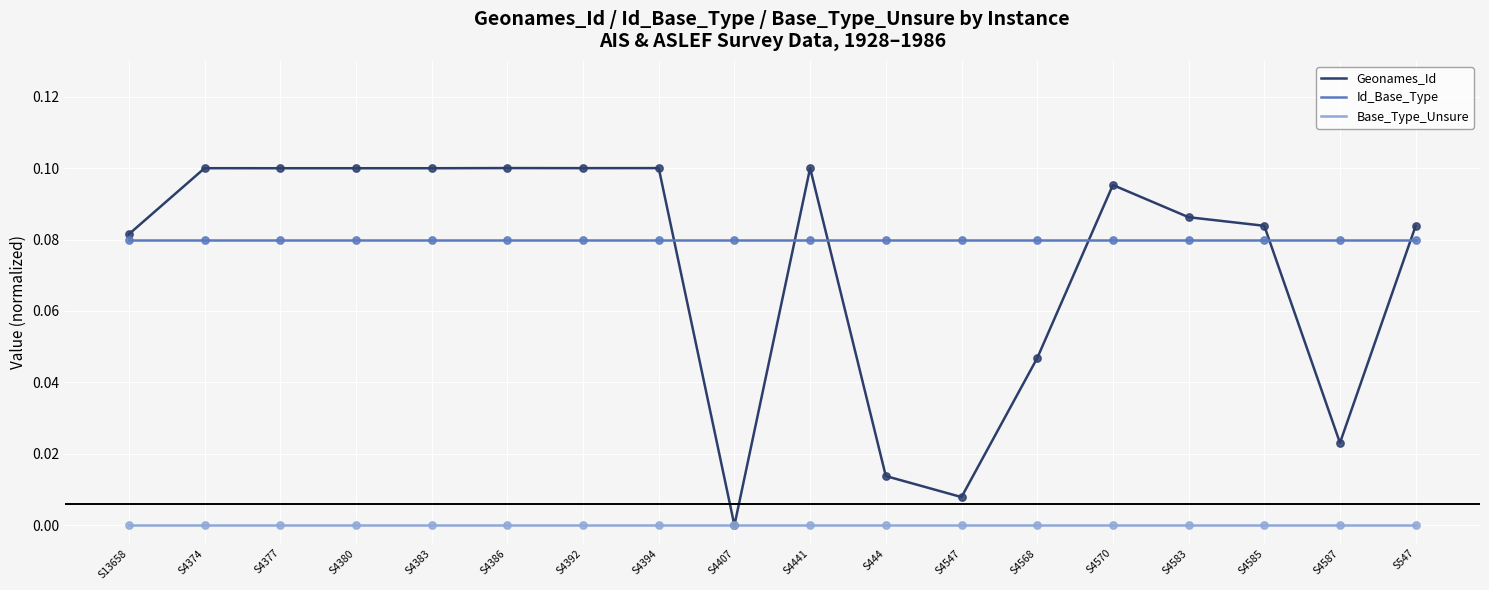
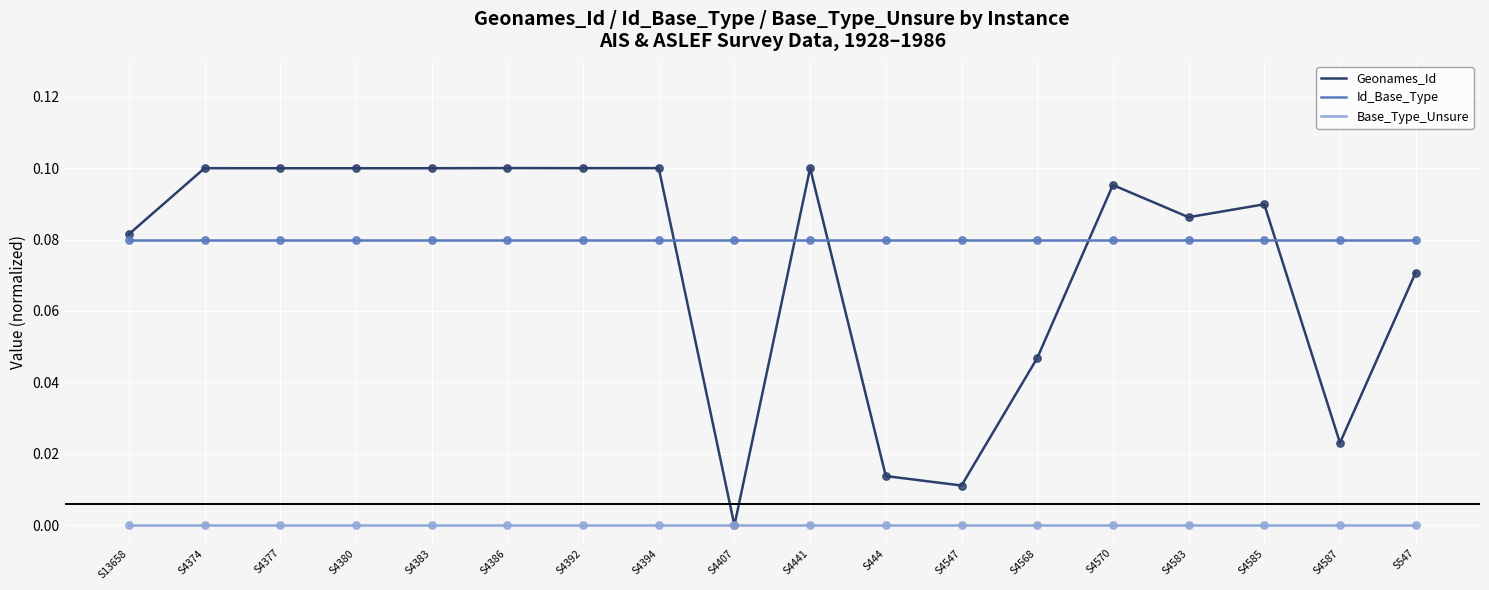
  {
    "Geonames_Id": {
      "S13658": 0.081,
      "S4374": 0.100,
      "S4377": 0.100,
      "S4380": 0.100,
      "S4383": 0.100,
      "S4386": 0.100,
      "S4392": 0.100,
      "S4394": 0.100,
      "S4441": 0.100,
      "S444": 0.014,
-     "S4547": 0.008,
+     "S4547": 0.011,
      "S4568": 0.047,
      "S4570": 0.095,
      "S4583": 0.086,
-     "S4585": 0.084,
+     "S4585": 0.090,
      "S4587": 0.023,
-     "S547": 0.084
+     "S547": 0.071
    },
    "Id_Base_Type": {
      "S13658": 0.080,
      "S4374": 0.080,
      "S4377": 0.080,
      "S4380": 0.080,
      "S4383": 0.080,
      "S4386": 0.080,
      "S4392": 0.080,
      "S4394": 0.080,
      "S4407": 0.080,
      "S4441": 0.080,
      "S444": 0.080,
      "S4547": 0.080,
      "S4568": 0.080,
      "S4570": 0.080,
      "S4583": 0.080,
      "S4585": 0.080,
      "S4587": 0.080,
      "S547": 0.080
    },
    "Base_Type_Unsure": {
      "S13658": 0.000,
      "S4374": 0.000,
      "S4377": 0.000,
      "S4380": 0.000,
      "S4383": 0.000,
      "S4386": 0.000,
      "S4392": 0.000,
      "S4394": 0.000,
      "S4441": 0.000,
      "S444": 0.000,
      "S4547": 0.000,
      "S4568": 0.000,
      "S4570": 0.000,
      "S4583": 0.000,
      "S4585": 0.000,
      "S4587": 0.000,
      "S547": 0.000
    }
  }
